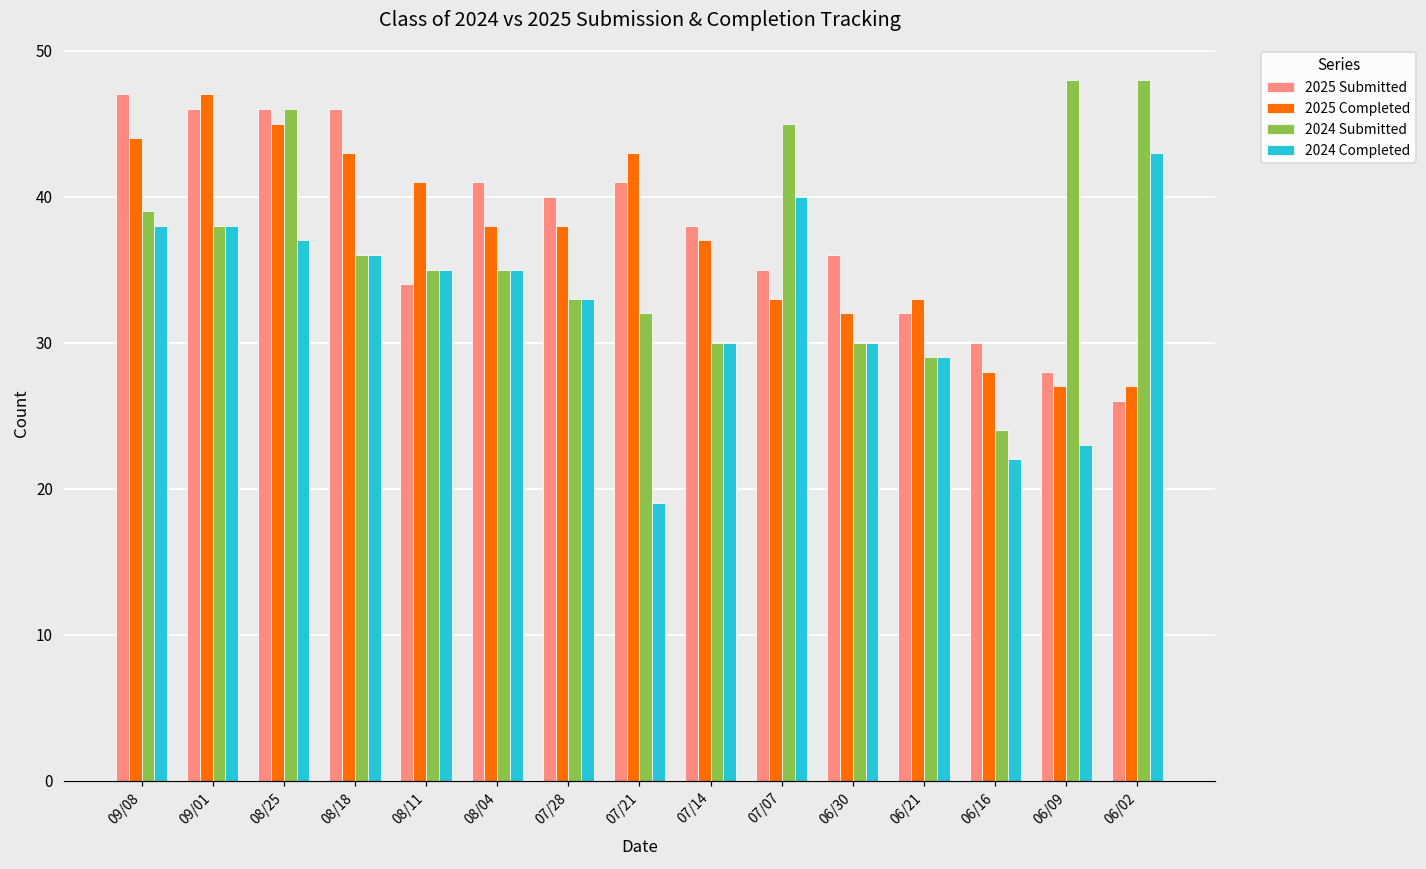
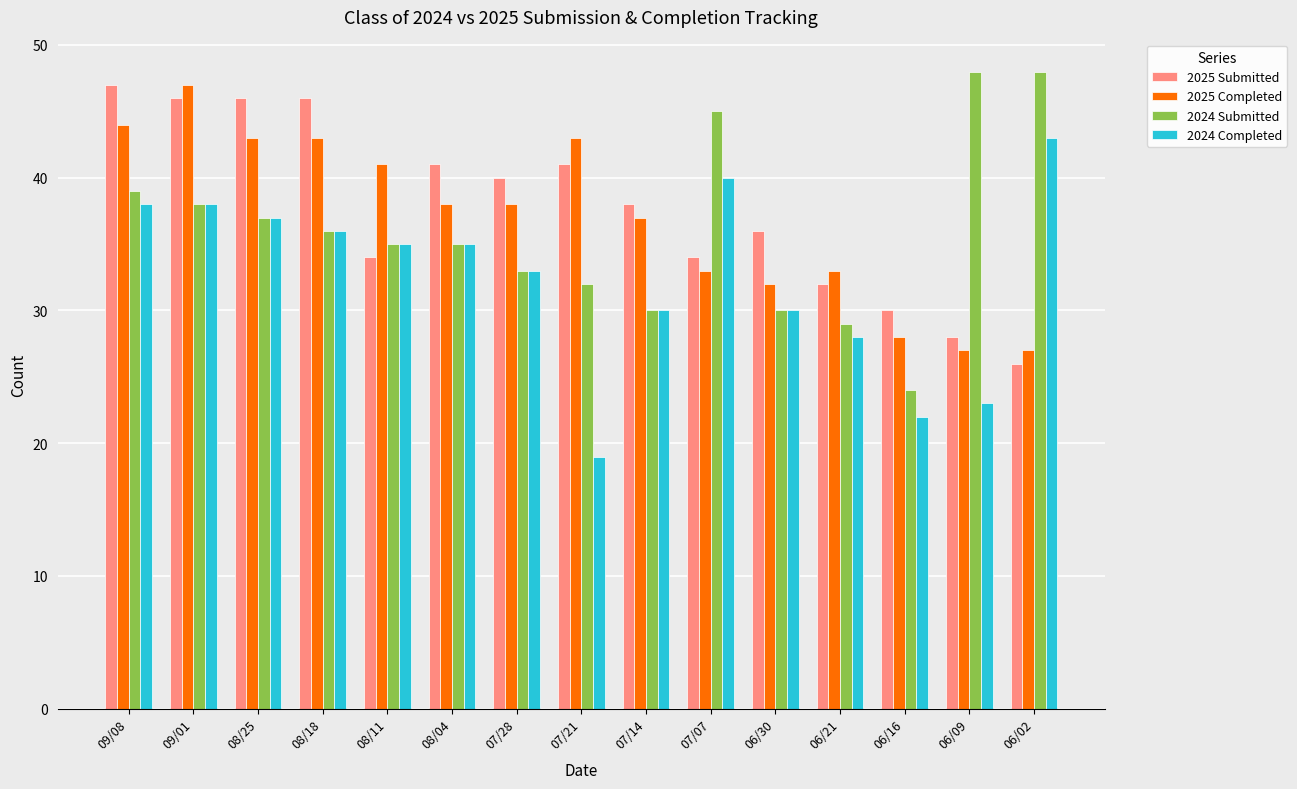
  {
    "2025 Submitted": {
      "09/08": 47,
      "09/01": 46,
      "08/25": 46,
      "08/18": 46,
      "08/11": 34,
      "08/04": 41,
      "07/28": 40,
      "07/21": 41,
      "07/14": 38,
-     "07/07": 35,
+     "07/07": 34,
      "06/30": 36,
      "06/21": 32,
      "06/16": 30,
      "06/09": 28,
      "06/02": 26
    },
    "2025 Completed": {
      "09/08": 44,
      "09/01": 47,
-     "08/25": 45,
+     "08/25": 43,
      "08/18": 43,
      "08/11": 41,
      "08/04": 38,
      "07/28": 38,
      "07/21": 43,
      "07/14": 37,
      "07/07": 33,
      "06/30": 32,
      "06/21": 33,
      "06/16": 28,
      "06/09": 27,
      "06/02": 27
    },
    "2024 Submitted": {
      "09/08": 39,
      "09/01": 38,
-     "08/25": 46,
+     "08/25": 37,
      "08/18": 36,
      "08/11": 35,
      "08/04": 35,
      "07/28": 33,
      "07/21": 32,
      "07/14": 30,
      "07/07": 45,
      "06/30": 30,
      "06/21": 29,
      "06/16": 24,
      "06/09": 48,
      "06/02": 48
    },
    "2024 Completed": {
      "09/08": 38,
      "09/01": 38,
      "08/25": 37,
      "08/18": 36,
      "08/11": 35,
      "08/04": 35,
      "07/28": 33,
      "07/21": 19,
      "07/14": 30,
      "07/07": 40,
      "06/30": 30,
-     "06/21": 29,
+     "06/21": 28,
      "06/16": 22,
      "06/09": 23,
      "06/02": 43
    }
  }
